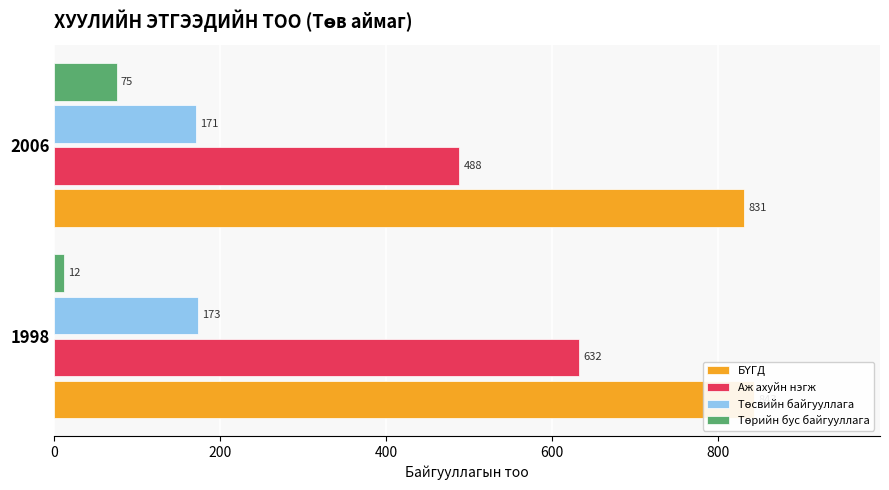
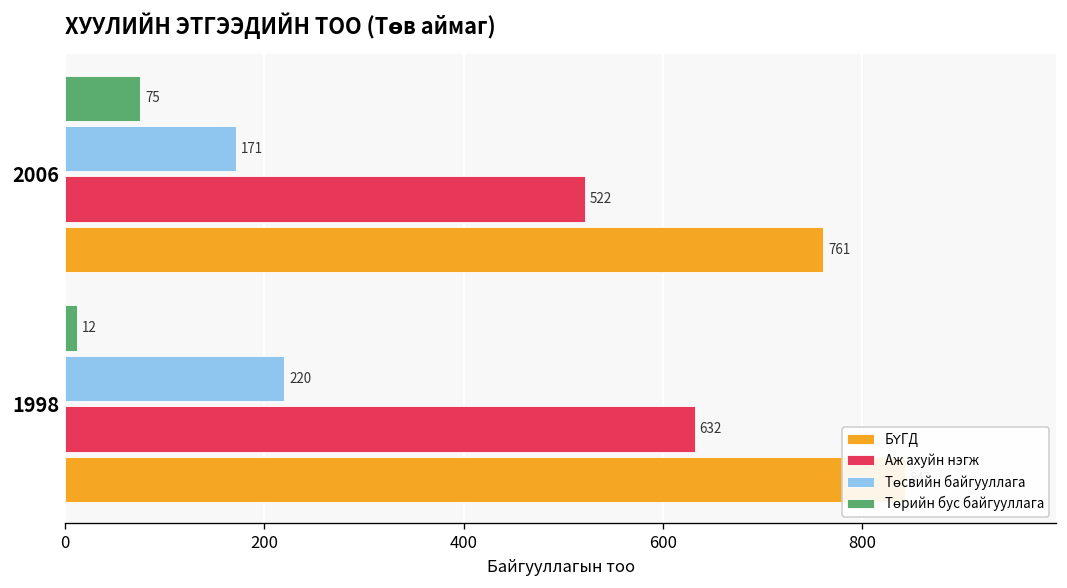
  {
    "БҮГД": {
-     "2006": 831
+     "2006": 761
    },
    "Аж ахуйн нэгж": {
-     "2006": 488,
+     "2006": 522,
      "1998": 632
    },
    "Төсвийн байгууллага": {
      "2006": 171,
-     "1998": 173
+     "1998": 220
    },
    "Төрийн бус байгууллага": {
      "2006": 75,
      "1998": 12
    }
  }
